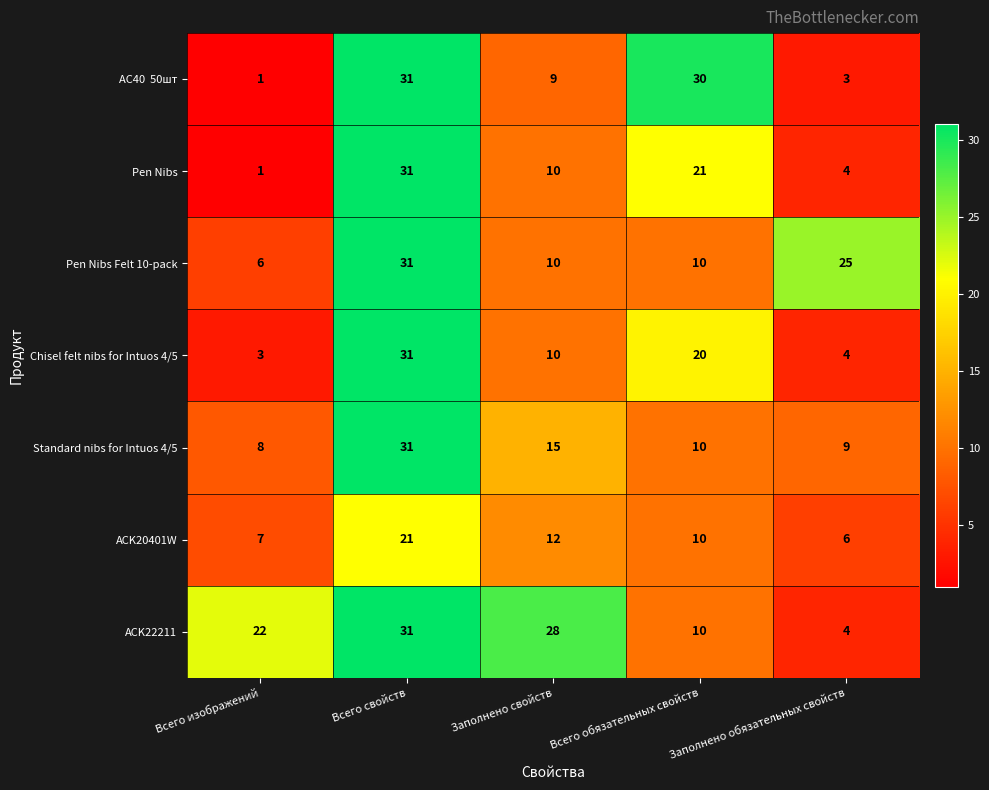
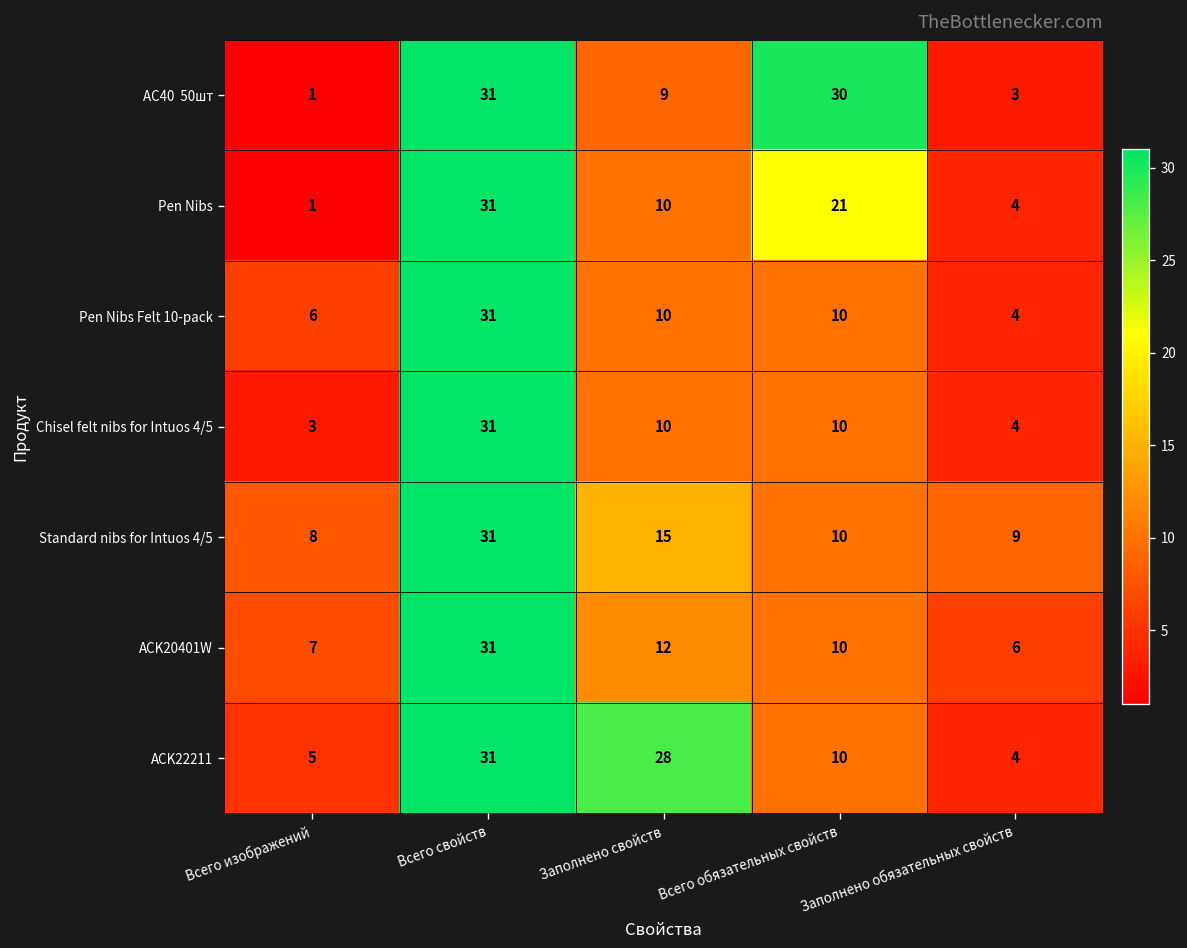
  {
    "AC40 50шт": {
      "Всего изображений": 1,
      "Всего свойств": 31,
      "Заполнено свойств": 9,
      "Всего обязательных свойств": 30,
      "Заполнено обязательных свойств": 3
    },
    "Pen Nibs": {
      "Всего изображений": 1,
      "Всего свойств": 31,
      "Заполнено свойств": 10,
      "Всего обязательных свойств": 21,
      "Заполнено обязательных свойств": 4
    },
    "Pen Nibs Felt 10-pack": {
      "Всего изображений": 6,
      "Всего свойств": 31,
      "Заполнено свойств": 10,
      "Всего обязательных свойств": 10,
-     "Заполнено обязательных свойств": 25
+     "Заполнено обязательных свойств": 4
    },
    "Chisel felt nibs for Intuos 4/5": {
      "Всего изображений": 3,
      "Всего свойств": 31,
      "Заполнено свойств": 10,
-     "Всего обязательных свойств": 20,
+     "Всего обязательных свойств": 10,
      "Заполнено обязательных свойств": 4
    },
    "Standard nibs for Intuos 4/5": {
      "Всего изображений": 8,
      "Всего свойств": 31,
      "Заполнено свойств": 15,
      "Всего обязательных свойств": 10,
      "Заполнено обязательных свойств": 9
    },
    "ACK20401W": {
      "Всего изображений": 7,
-     "Всего свойств": 21,
+     "Всего свойств": 31,
      "Заполнено свойств": 12,
      "Всего обязательных свойств": 10,
      "Заполнено обязательных свойств": 6
    },
    "ACK22211": {
-     "Всего изображений": 22,
+     "Всего изображений": 5,
      "Всего свойств": 31,
      "Заполнено свойств": 28,
      "Всего обязательных свойств": 10,
      "Заполнено обязательных свойств": 4
    }
  }
